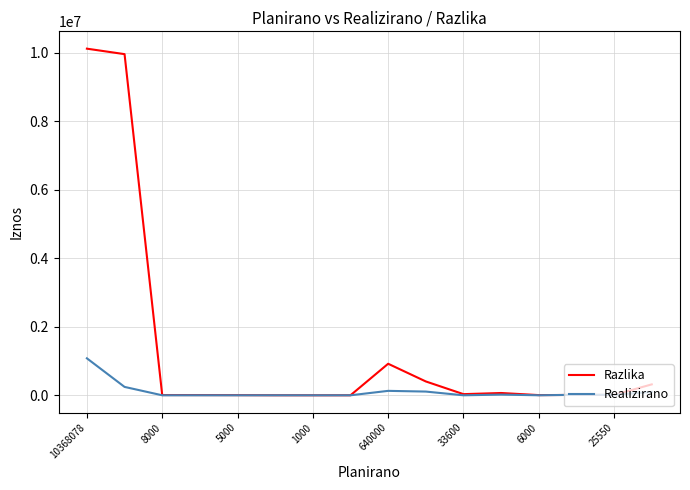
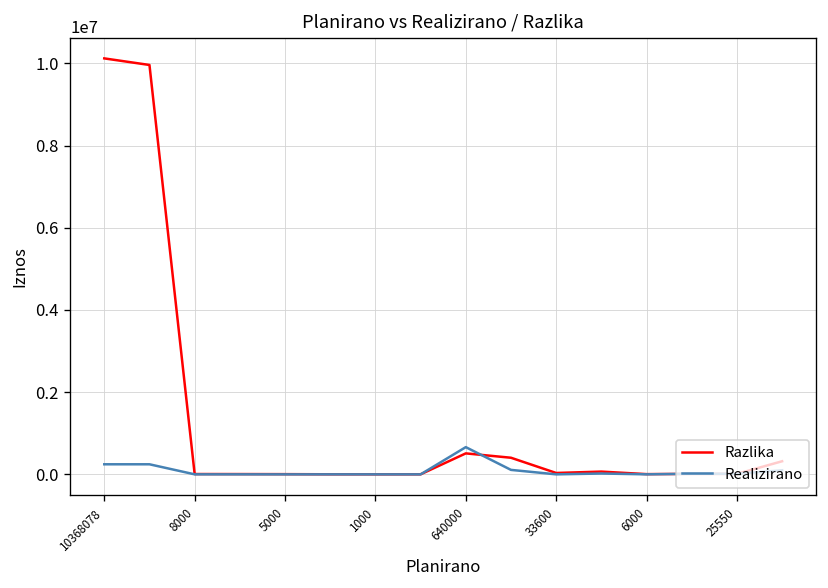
  {
    "Razlika": {
      "10368078": 10100000,
-     "640000": 900000
+     "640000": 500000
    },
    "Realizirano": {
-     "10368078": 1100000,
-     "640000": 100000
+     "10368078": 200000,
+     "640000": 700000
    }
  }
